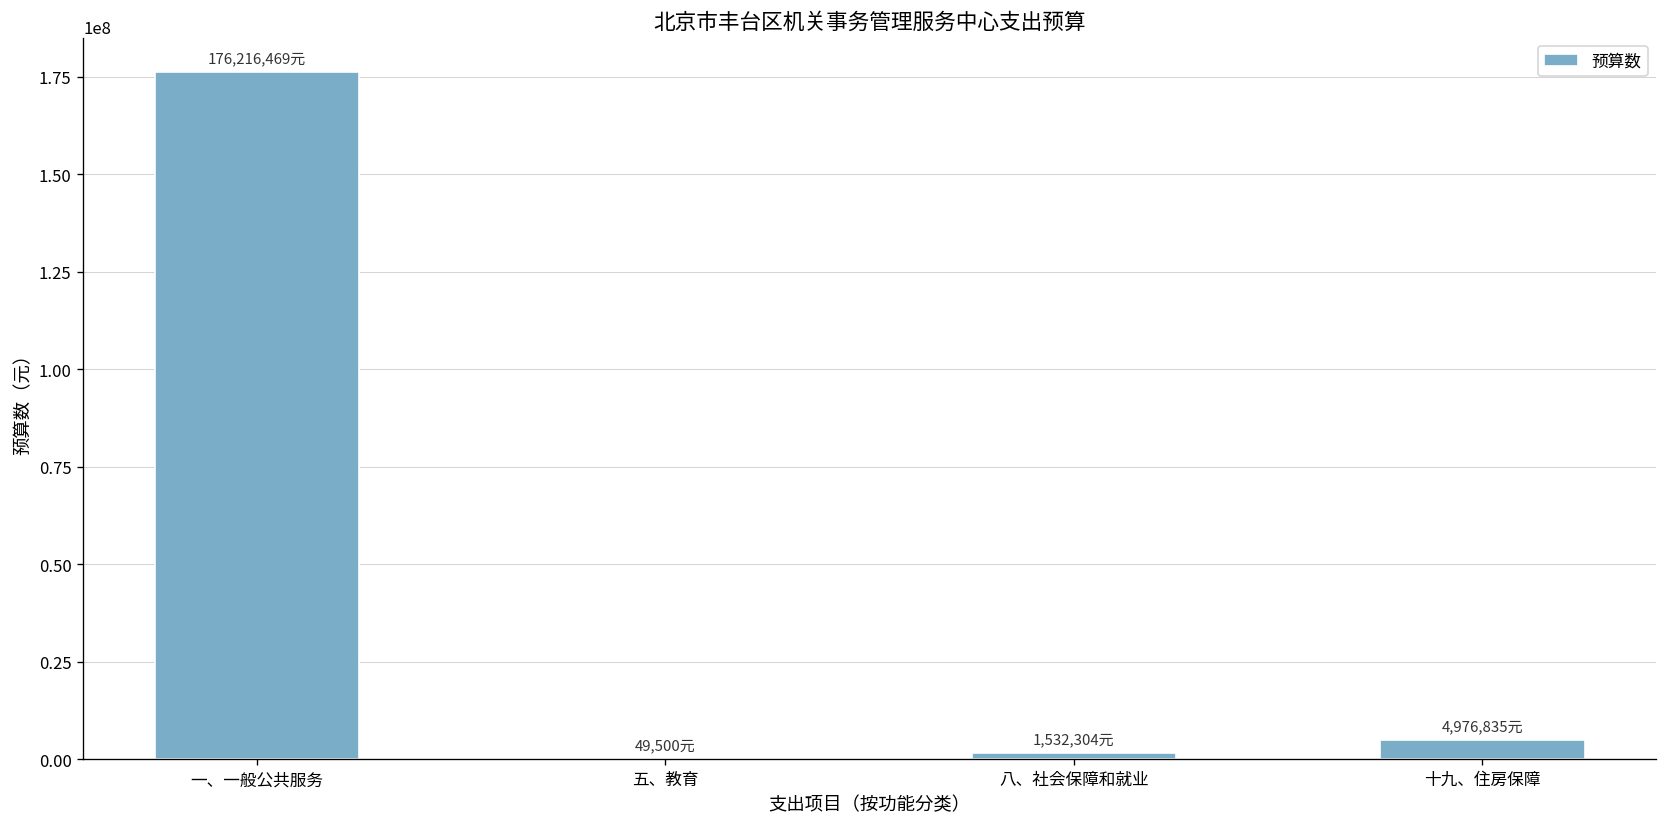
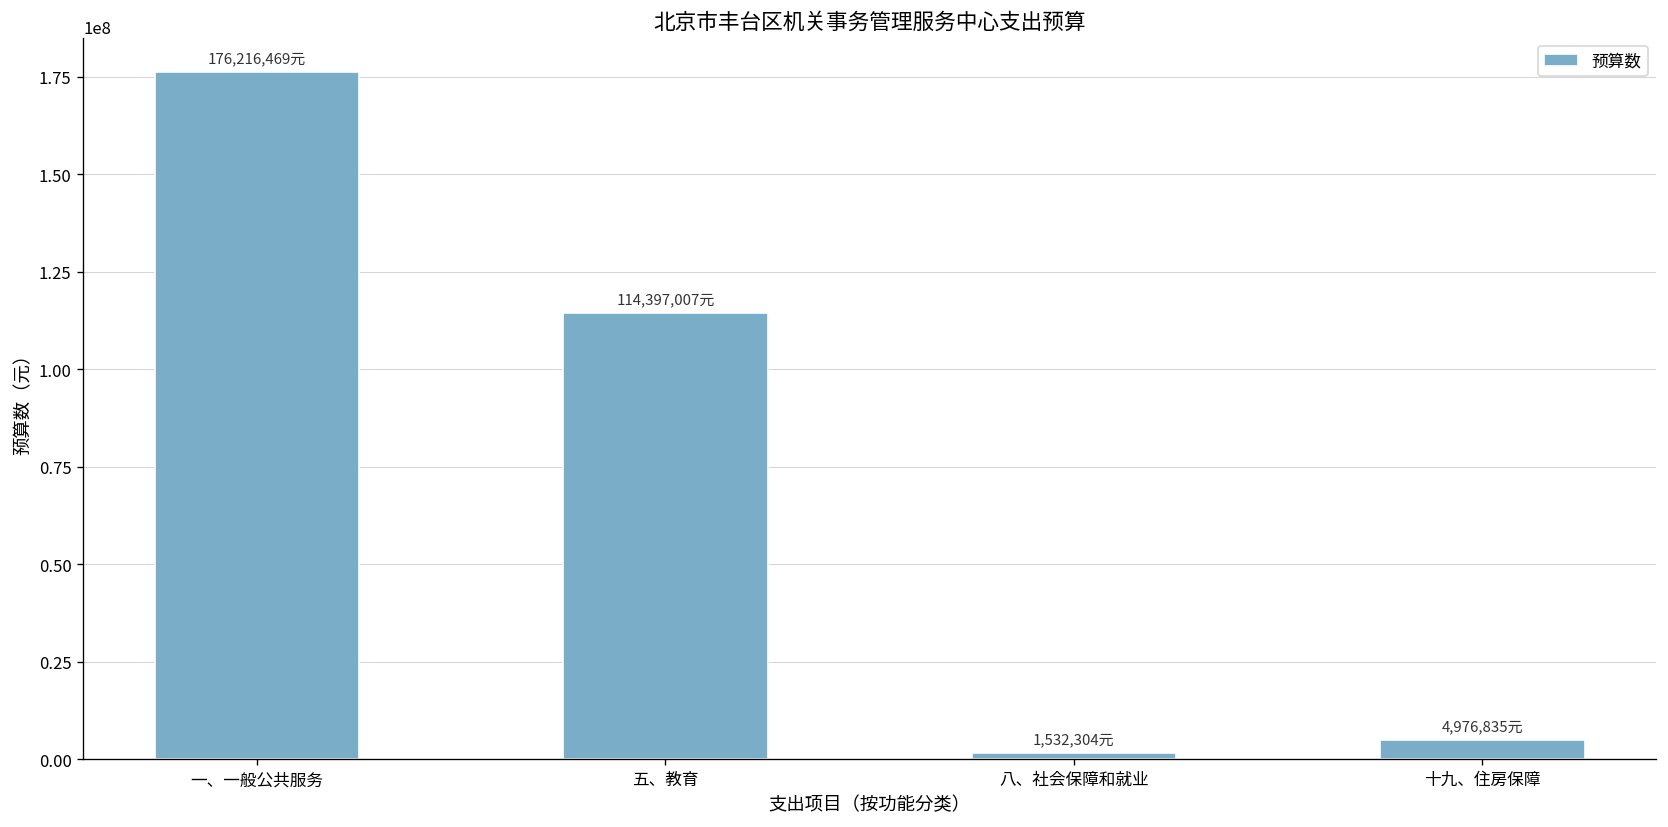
  {
    "一、一般公共服务": "176,216,469元",
-   "五、教育": "49,500元",
+   "五、教育": "114,397,007元",
    "八、社会保障和就业": "1,532,304元",
    "十九、住房保障": "4,976,835元"
  }
